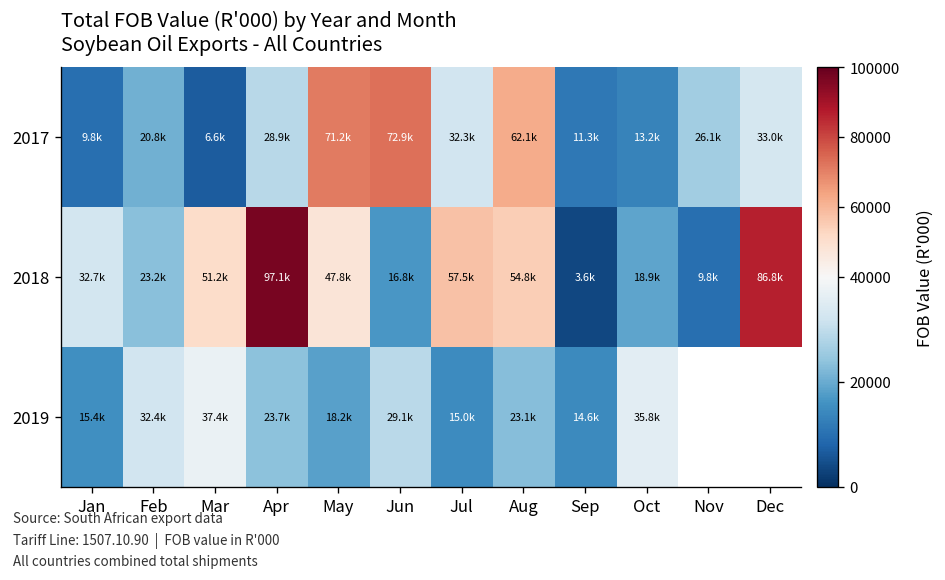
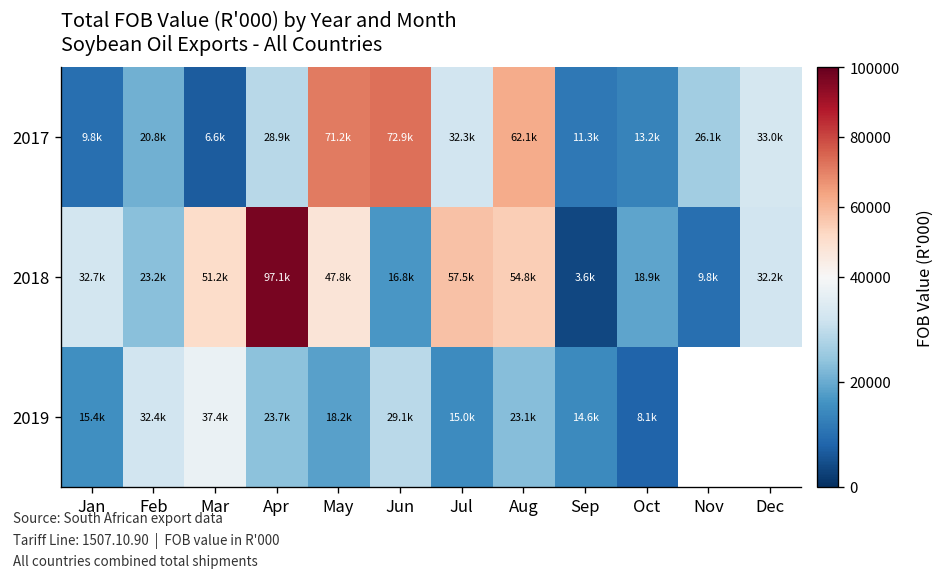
  {
    "2017": {
      "Jan": "9.8k",
      "Feb": "20.8k",
      "Mar": "6.6k",
      "Apr": "28.9k",
      "May": "71.2k",
      "Jun": "72.9k",
      "Jul": "32.3k",
      "Aug": "62.1k",
      "Sep": "11.3k",
      "Oct": "13.2k",
      "Nov": "26.1k",
      "Dec": "33.0k"
    },
    "2018": {
      "Jan": "32.7k",
      "Feb": "23.2k",
      "Mar": "51.2k",
      "Apr": "97.1k",
      "May": "47.8k",
      "Jun": "16.8k",
      "Jul": "57.5k",
      "Aug": "54.8k",
      "Sep": "3.6k",
      "Oct": "18.9k",
      "Nov": "9.8k",
-     "Dec": "86.8k"
+     "Dec": "32.2k"
    },
    "2019": {
      "Jan": "15.4k",
      "Feb": "32.4k",
      "Mar": "37.4k",
      "Apr": "23.7k",
      "May": "18.2k",
      "Jun": "29.1k",
      "Jul": "15.0k",
      "Aug": "23.1k",
      "Sep": "14.6k",
-     "Oct": "35.8k"
+     "Oct": "8.1k"
    }
  }
